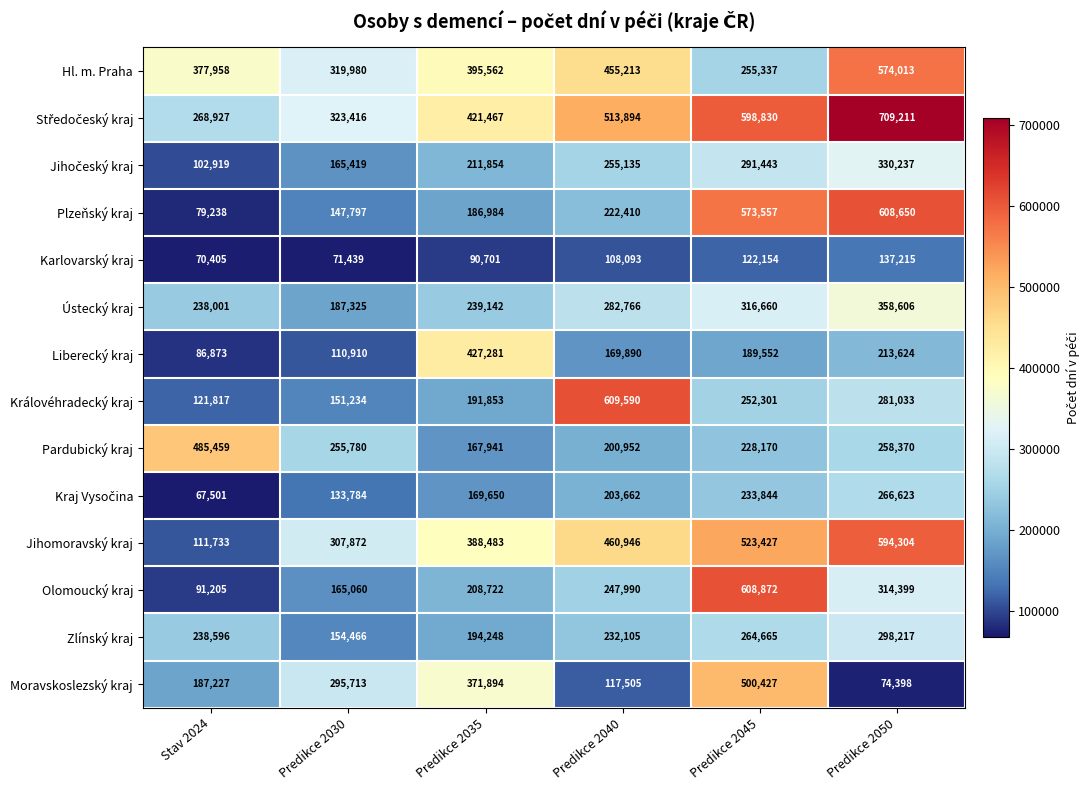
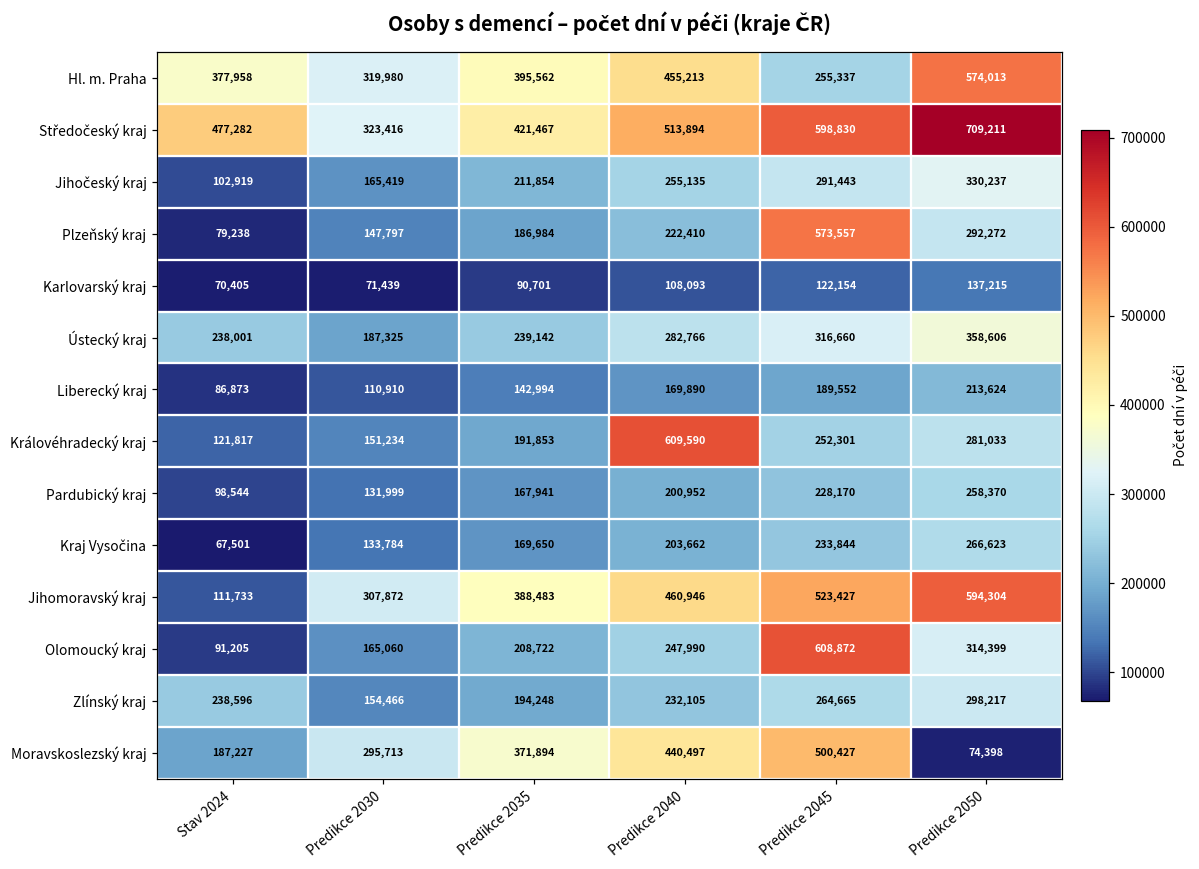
  {
    "Hl. m. Praha": {
      "Stav 2024": "377,958",
      "Predikce 2030": "319,980",
      "Predikce 2035": "395,562",
      "Predikce 2040": "455,213",
      "Predikce 2045": "255,337",
      "Predikce 2050": "574,013"
    },
    "Středočeský kraj": {
-     "Stav 2024": "268,927",
+     "Stav 2024": "477,282",
      "Predikce 2030": "323,416",
      "Predikce 2035": "421,467",
      "Predikce 2040": "513,894",
      "Predikce 2045": "598,830",
      "Predikce 2050": "709,211"
    },
    "Jihočeský kraj": {
      "Stav 2024": "102,919",
      "Predikce 2030": "165,419",
      "Predikce 2035": "211,854",
      "Predikce 2040": "255,135",
      "Predikce 2045": "291,443",
      "Predikce 2050": "330,237"
    },
    "Plzeňský kraj": {
      "Stav 2024": "79,238",
      "Predikce 2030": "147,797",
      "Predikce 2035": "186,984",
      "Predikce 2040": "222,410",
      "Predikce 2045": "573,557",
-     "Predikce 2050": "608,650"
+     "Predikce 2050": "292,272"
    },
    "Karlovarský kraj": {
      "Stav 2024": "70,405",
      "Predikce 2030": "71,439",
      "Predikce 2035": "90,701",
      "Predikce 2040": "108,093",
      "Predikce 2045": "122,154",
      "Predikce 2050": "137,215"
    },
    "Ústecký kraj": {
      "Stav 2024": "238,001",
      "Predikce 2030": "187,325",
      "Predikce 2035": "239,142",
      "Predikce 2040": "282,766",
      "Predikce 2045": "316,660",
      "Predikce 2050": "358,606"
    },
    "Liberecký kraj": {
      "Stav 2024": "86,873",
      "Predikce 2030": "110,910",
-     "Predikce 2035": "427,281",
+     "Predikce 2035": "142,994",
      "Predikce 2040": "169,890",
      "Predikce 2045": "189,552",
      "Predikce 2050": "213,624"
    },
    "Královéhradecký kraj": {
      "Stav 2024": "121,817",
      "Predikce 2030": "151,234",
      "Predikce 2035": "191,853",
      "Predikce 2040": "609,590",
      "Predikce 2045": "252,301",
      "Predikce 2050": "281,033"
    },
    "Pardubický kraj": {
-     "Stav 2024": "485,459",
-     "Predikce 2030": "255,780",
+     "Stav 2024": "98,544",
+     "Predikce 2030": "131,999",
      "Predikce 2035": "167,941",
      "Predikce 2040": "200,952",
      "Predikce 2045": "228,170",
      "Predikce 2050": "258,370"
    },
    "Kraj Vysočina": {
      "Stav 2024": "67,501",
      "Predikce 2030": "133,784",
      "Predikce 2035": "169,650",
      "Predikce 2040": "203,662",
      "Predikce 2045": "233,844",
      "Predikce 2050": "266,623"
    },
    "Jihomoravský kraj": {
      "Stav 2024": "111,733",
      "Predikce 2030": "307,872",
      "Predikce 2035": "388,483",
      "Predikce 2040": "460,946",
      "Predikce 2045": "523,427",
      "Predikce 2050": "594,304"
    },
    "Olomoucký kraj": {
      "Stav 2024": "91,205",
      "Predikce 2030": "165,060",
      "Predikce 2035": "208,722",
      "Predikce 2040": "247,990",
      "Predikce 2045": "608,872",
      "Predikce 2050": "314,399"
    },
    "Zlínský kraj": {
      "Stav 2024": "238,596",
      "Predikce 2030": "154,466",
      "Predikce 2035": "194,248",
      "Predikce 2040": "232,105",
      "Predikce 2045": "264,665",
      "Predikce 2050": "298,217"
    },
    "Moravskoslezský kraj": {
      "Stav 2024": "187,227",
      "Predikce 2030": "295,713",
      "Predikce 2035": "371,894",
-     "Predikce 2040": "117,505",
+     "Predikce 2040": "440,497",
      "Predikce 2045": "500,427",
      "Predikce 2050": "74,398"
    }
  }
